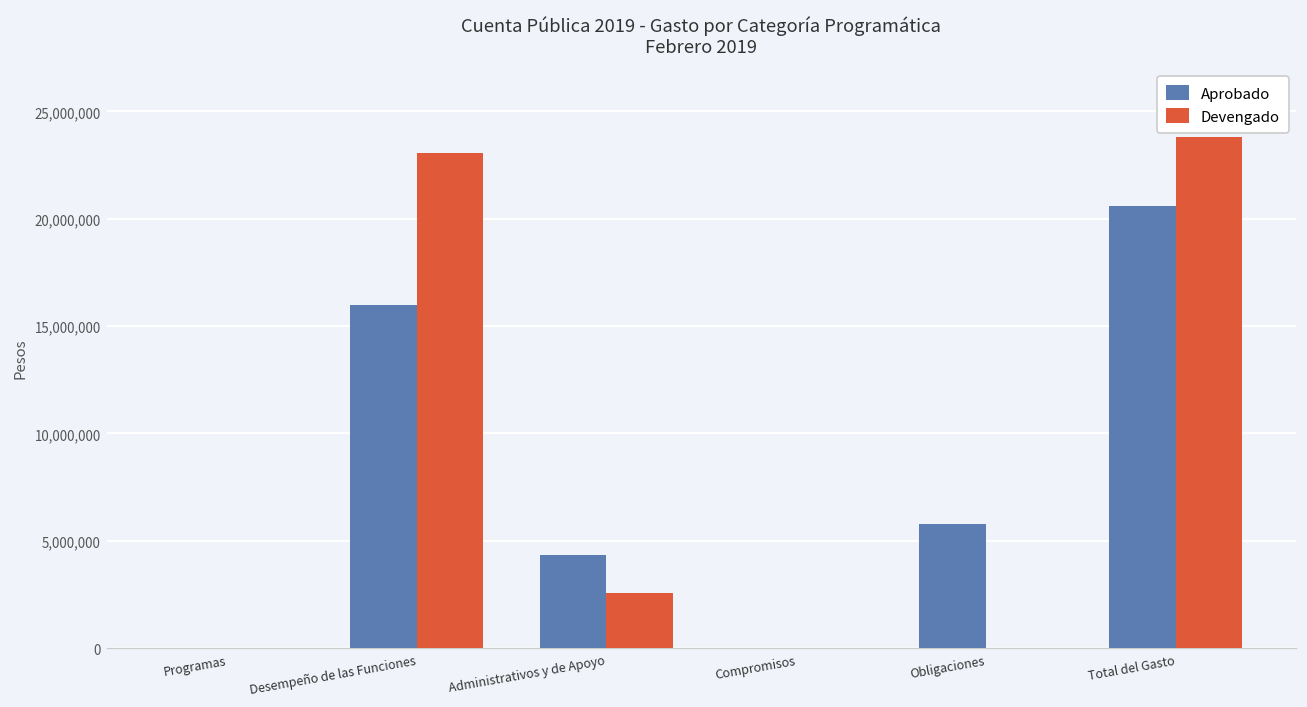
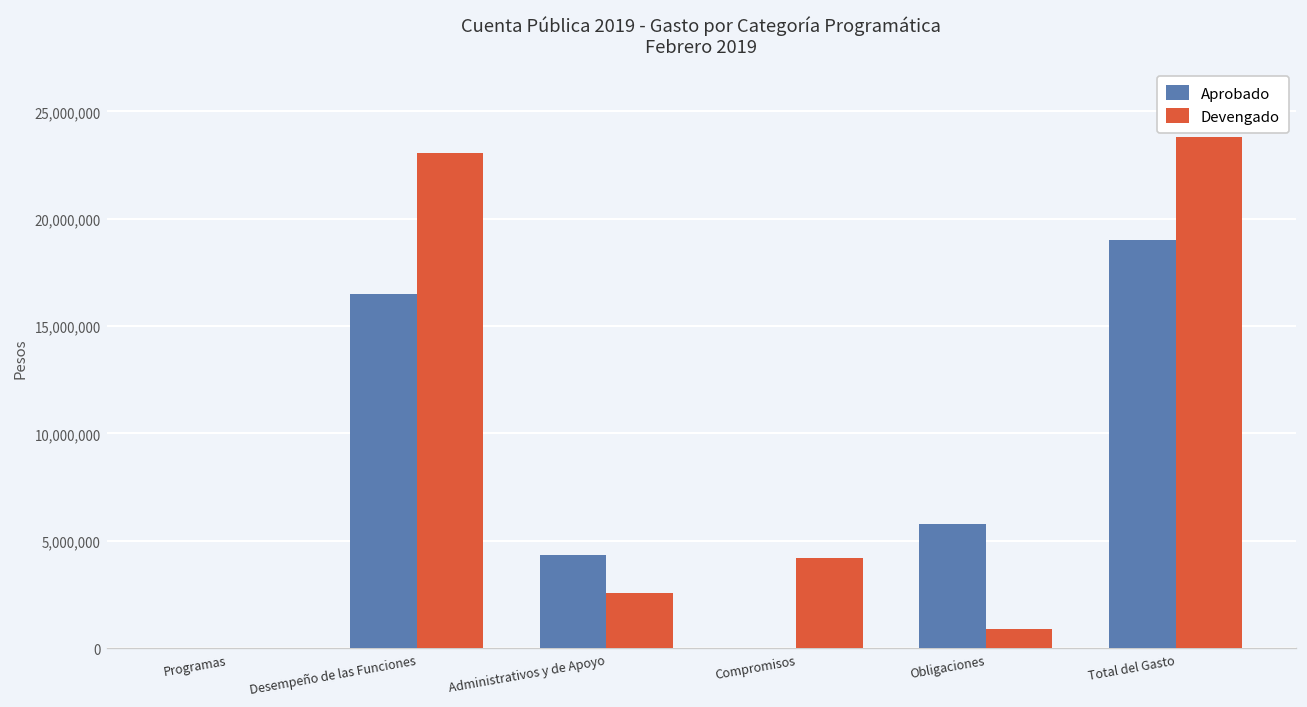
  {
    "Aprobado": {
      "Programas": "0",
-     "Desempeño de las Funciones": "16,000,000",
+     "Desempeño de las Funciones": "16,500,000",
      "Administrativos y de Apoyo": "4,300,000",
      "Compromisos": "0",
      "Obligaciones": "5,800,000",
-     "Total del Gasto": "20,600,000"
+     "Total del Gasto": "19,000,000"
    },
    "Devengado": {
      "Programas": "0",
      "Desempeño de las Funciones": "23,100,000",
      "Administrativos y de Apoyo": "2,600,000",
-     "Compromisos": "0",
-     "Obligaciones": "0",
+     "Compromisos": "4,200,000",
+     "Obligaciones": "900,000",
      "Total del Gasto": "23,800,000"
    }
  }
